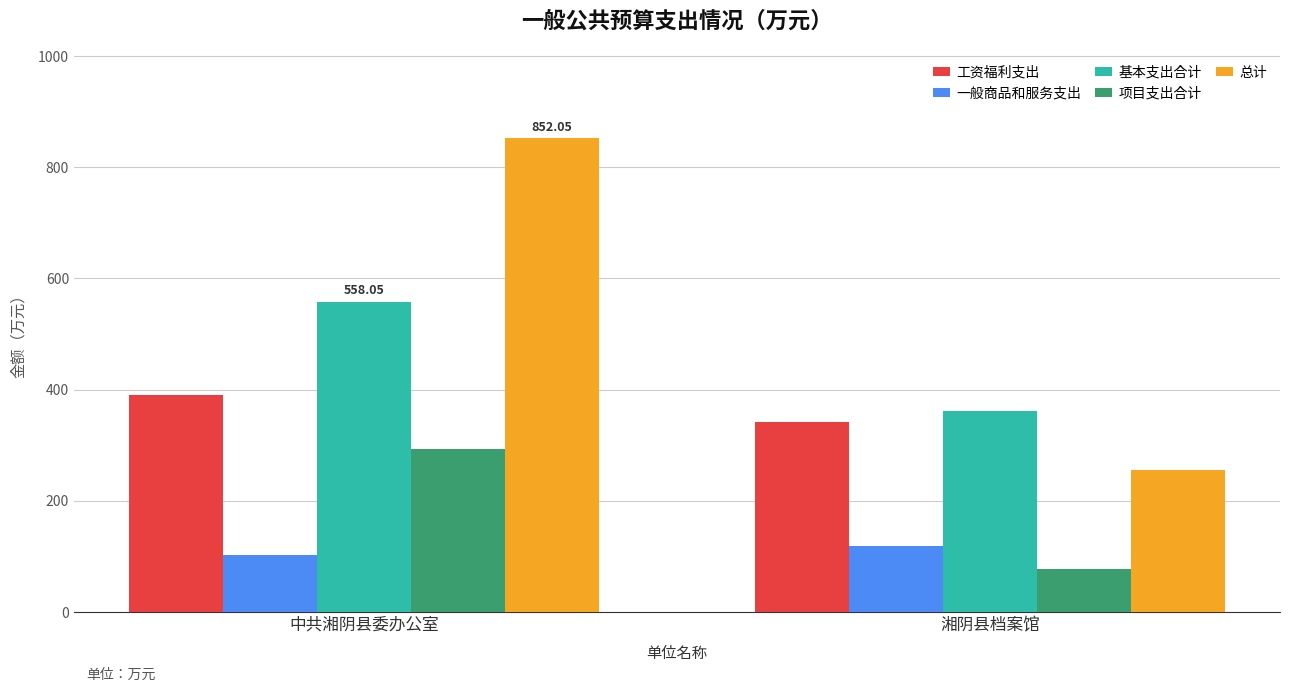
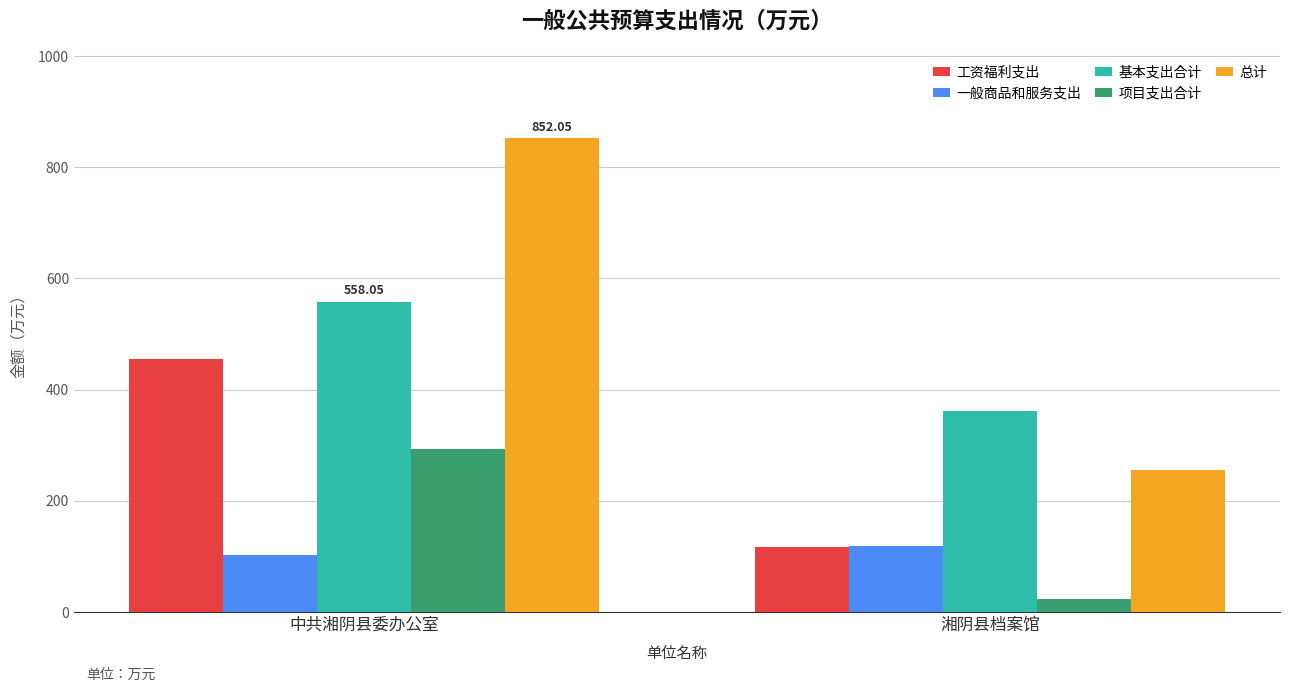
  {
    "工资福利支出": {
-     "中共湘阴县委办公室": 390,
-     "湘阴县档案馆": 340
+     "中共湘阴县委办公室": 450,
+     "湘阴县档案馆": 120
    },
    "一般商品和服务支出": {
      "中共湘阴县委办公室": 100,
      "湘阴县档案馆": 120
    },
    "基本支出合计": {
      "中共湘阴县委办公室": 558.05
    },
    "项目支出合计": {
      "中共湘阴县委办公室": 290,
-     "湘阴县档案馆": 80
+     "湘阴县档案馆": 20
    },
    "总计": {
      "中共湘阴县委办公室": 852.05
    }
  }
